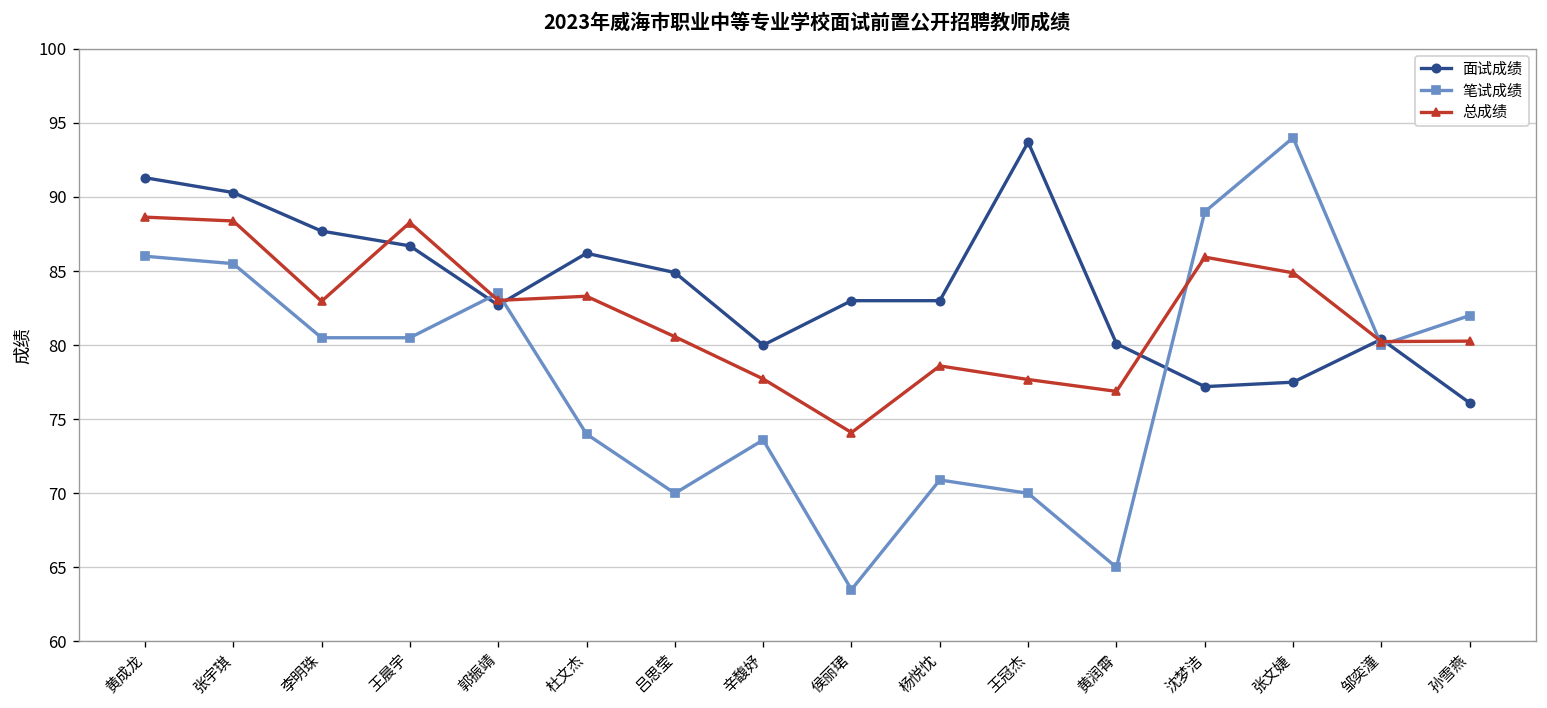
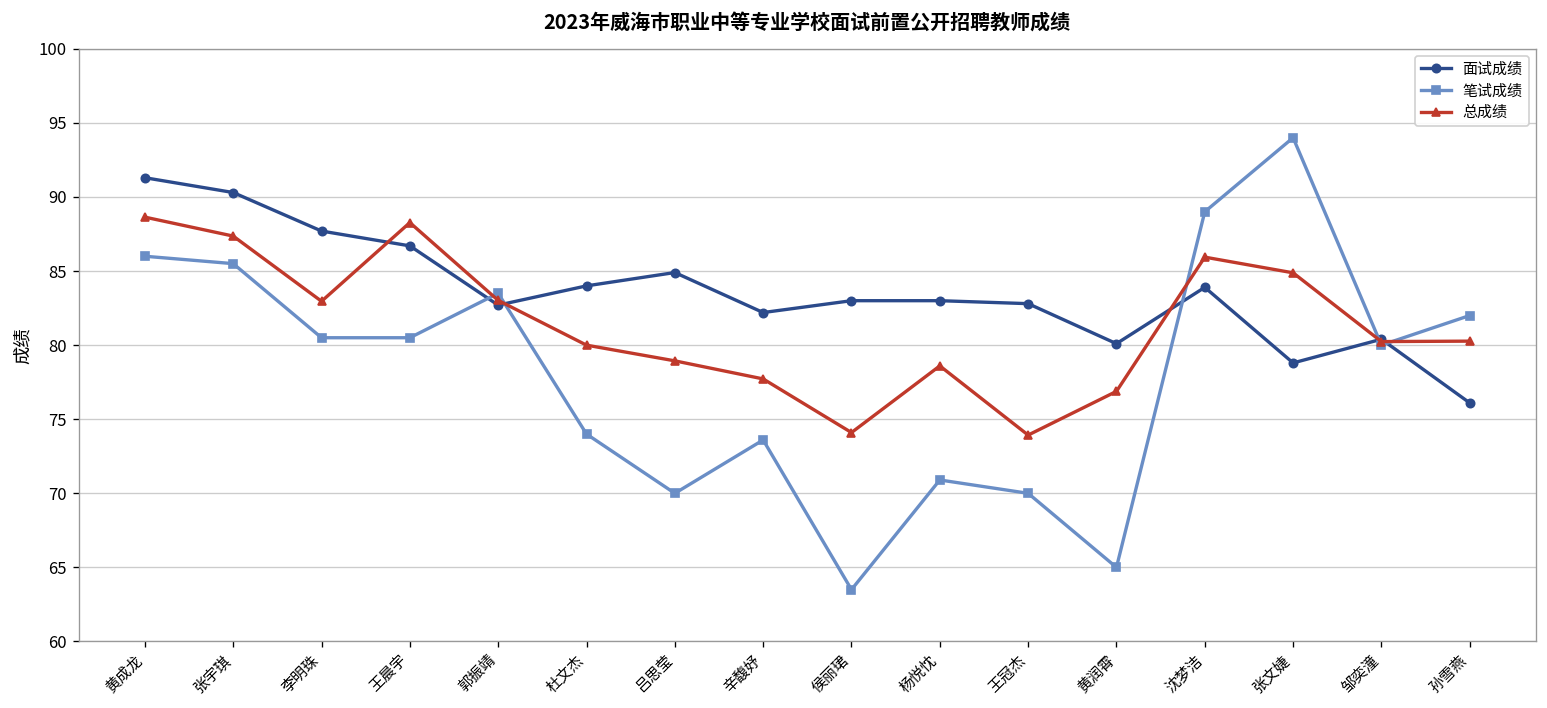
  {
    "面试成绩": {
      "黄成龙": 91.3,
      "张宇琪": 90.3,
      "李明珠": 87.7,
      "王晨宇": 86.7,
      "郭振靖": 82.7,
-     "杜文杰": 86.2,
+     "杜文杰": 84.0,
      "吕思莹": 84.9,
-     "辛馥妤": 80.0,
+     "辛馥妤": 82.2,
      "侯丽珺": 83.0,
      "杨悦忱": 83.0,
-     "王冠杰": 93.7,
+     "王冠杰": 82.8,
      "黄润霄": 80.1,
-     "沈梦洁": 77.2,
-     "张文婕": 77.5,
+     "沈梦洁": 83.9,
+     "张文婕": 78.8,
      "孙雪燕": 76.1
    },
    "笔试成绩": {
      "黄成龙": 86.0,
      "张宇琪": 85.5,
      "李明珠": 80.5,
      "王晨宇": 80.5,
      "郭振靖": 83.5,
      "杜文杰": 74.0,
      "吕思莹": 70.0,
      "辛馥妤": 73.6,
      "侯丽珺": 63.5,
      "杨悦忱": 70.9,
      "王冠杰": 70.0,
      "黄润霄": 65.0,
      "沈梦洁": 89.0,
      "张文婕": 94.0,
      "邹奕潼": 80.0,
      "孙雪燕": 82.0
    },
    "总成绩": {
      "黄成龙": 88.6,
-     "张宇琪": 88.4,
+     "张宇琪": 87.4,
      "李明珠": 83.0,
      "王晨宇": 88.3,
      "郭振靖": 83.0,
-     "杜文杰": 83.3,
-     "吕思莹": 80.6,
+     "杜文杰": 80.0,
+     "吕思莹": 78.9,
      "辛馥妤": 77.7,
      "侯丽珺": 74.1,
      "杨悦忱": 78.6,
-     "王冠杰": 77.7,
+     "王冠杰": 73.9,
      "黄润霄": 76.9,
      "沈梦洁": 85.9,
      "张文婕": 84.9,
      "孙雪燕": 80.3
    }
  }
